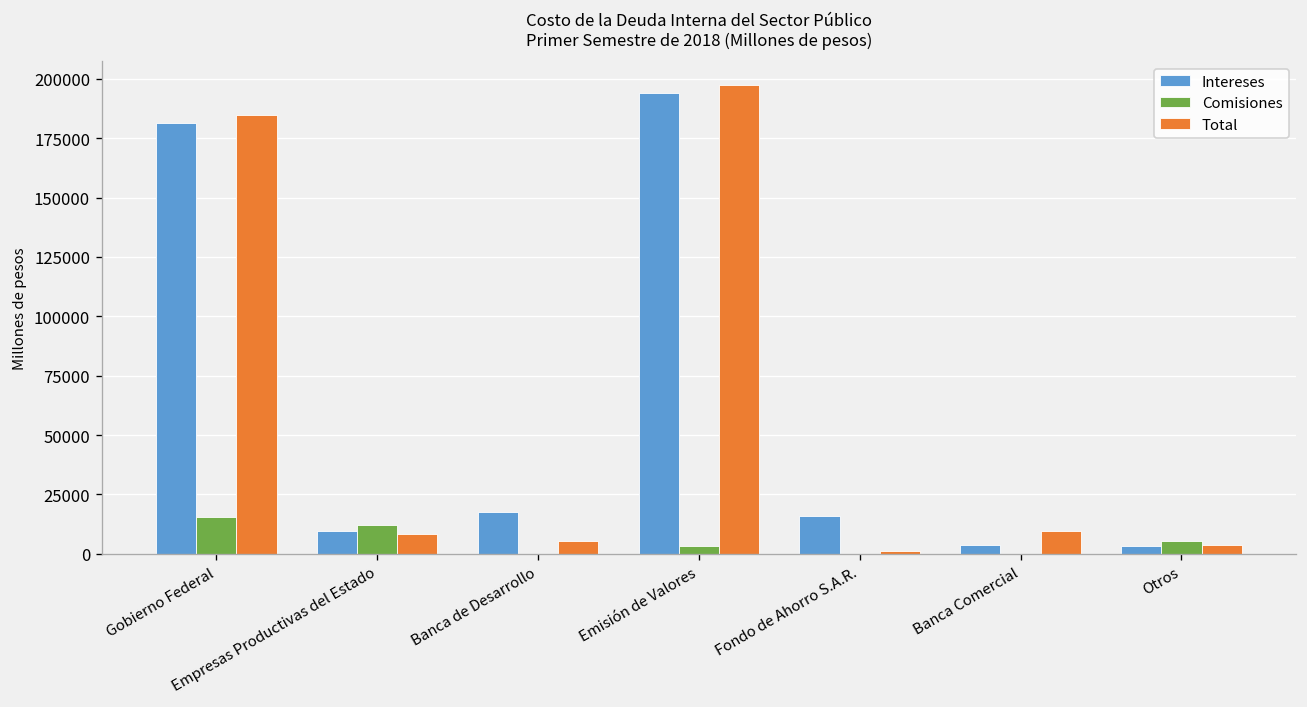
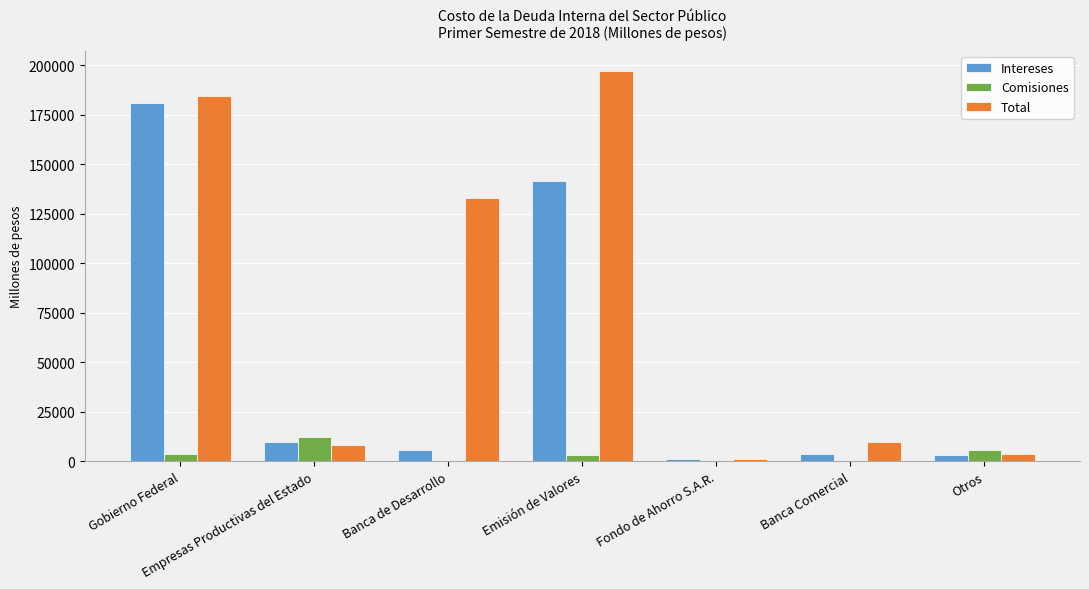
  {
    "Intereses": {
      "Gobierno Federal": 181000,
      "Empresas Productivas del Estado": 10000,
-     "Banca de Desarrollo": 18000,
-     "Emisión de Valores": 194000,
-     "Fondo de Ahorro S.A.R.": 16000,
+     "Banca de Desarrollo": 6000,
+     "Emisión de Valores": 142000,
+     "Fondo de Ahorro S.A.R.": 1000,
      "Banca Comercial": 4000,
      "Otros": 3000
    },
    "Comisiones": {
-     "Gobierno Federal": 16000,
+     "Gobierno Federal": 3000,
      "Empresas Productivas del Estado": 12000,
      "Banca de Desarrollo": 0,
      "Emisión de Valores": 3000,
      "Fondo de Ahorro S.A.R.": 0,
      "Otros": 6000
    },
    "Total": {
      "Gobierno Federal": 185000,
      "Empresas Productivas del Estado": 8000,
-     "Banca de Desarrollo": 6000,
+     "Banca de Desarrollo": 133000,
      "Emisión de Valores": 197000,
      "Banca Comercial": 10000,
      "Otros": 4000
    }
  }
